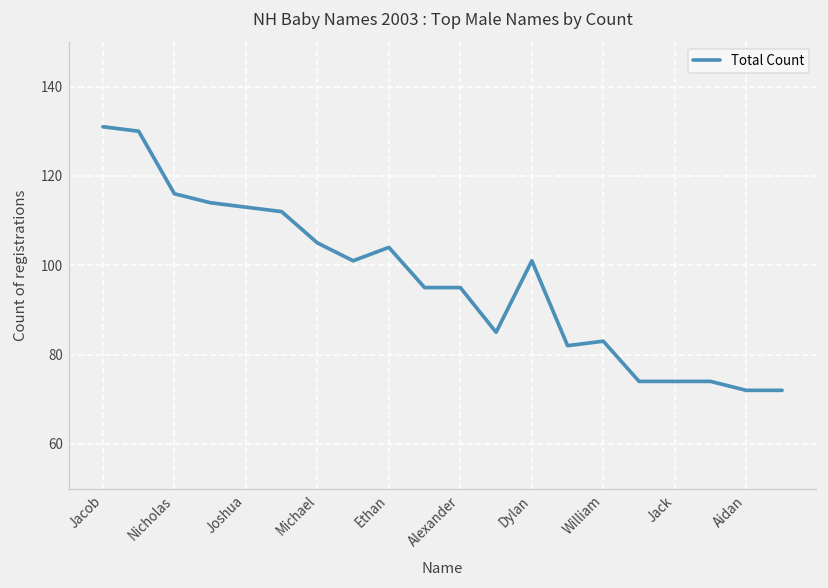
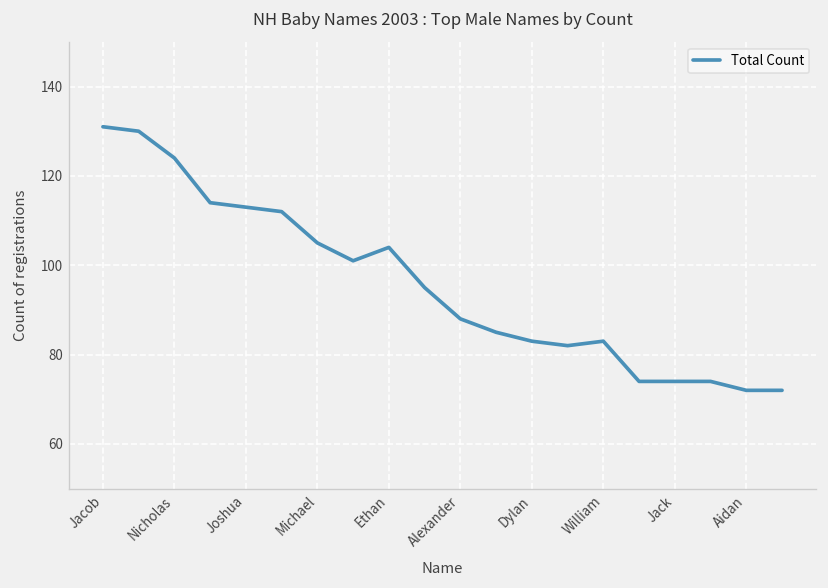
  {
    "Jacob": 131,
-   "Nicholas": 116,
+   "Nicholas": 124,
    "Joshua": 113,
    "Michael": 105,
    "Ethan": 104,
-   "Alexander": 95,
-   "Dylan": 101,
+   "Alexander": 88,
+   "Dylan": 83,
    "William": 83,
    "Jack": 74,
    "Aidan": 72
  }
